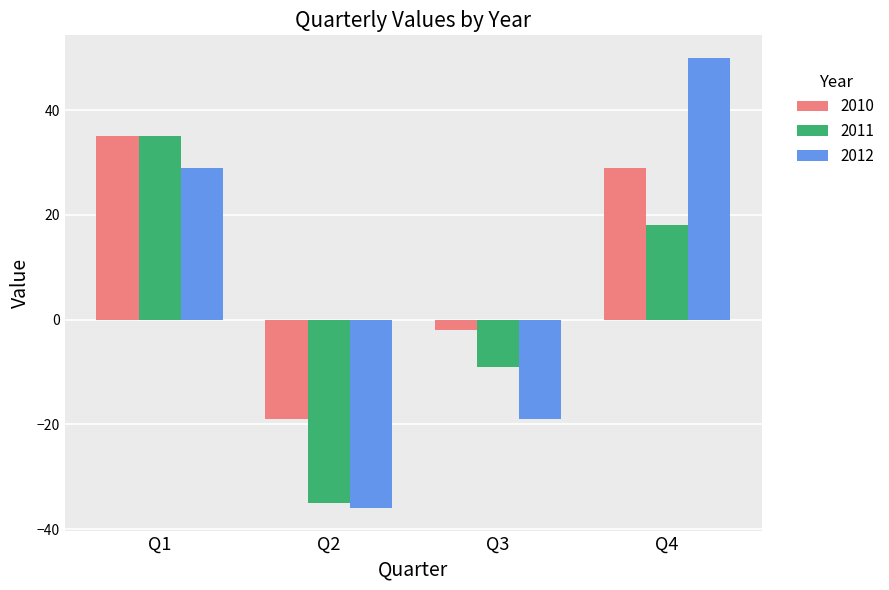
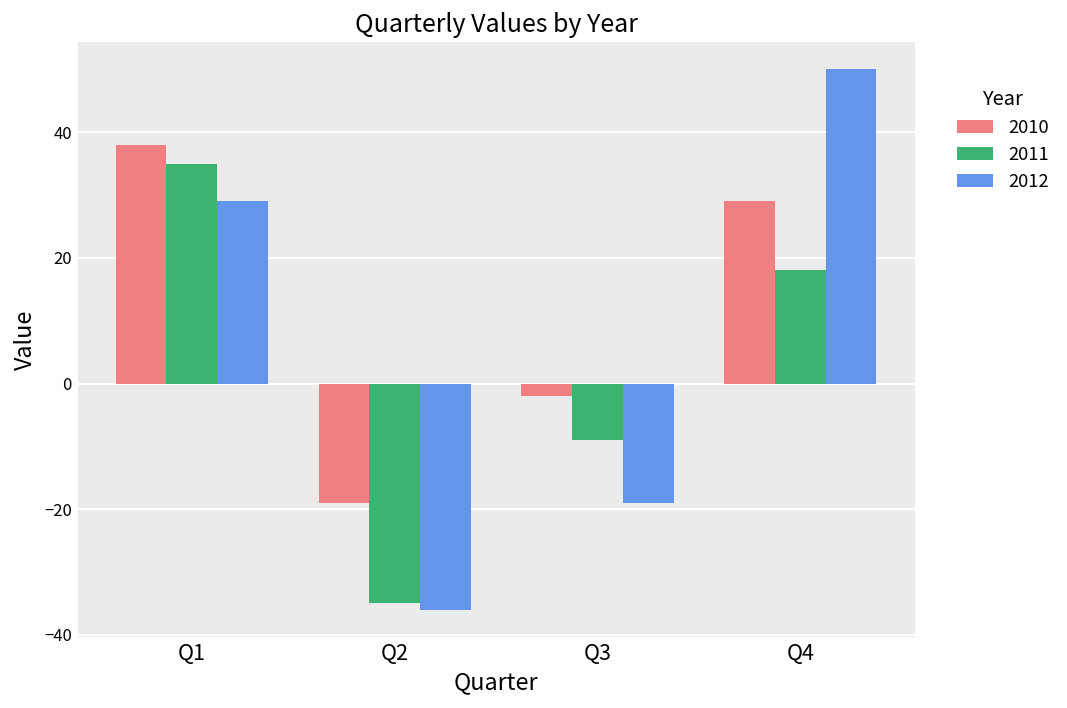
  {
    "2010": {
-     "Q1": 35,
+     "Q1": 38,
      "Q2": -19,
      "Q3": -2,
      "Q4": 29
    },
    "2011": {
      "Q1": 35,
      "Q2": -35,
      "Q3": -9,
      "Q4": 18
    },
    "2012": {
      "Q1": 29,
      "Q2": -36,
      "Q3": -19,
      "Q4": 50
    }
  }
